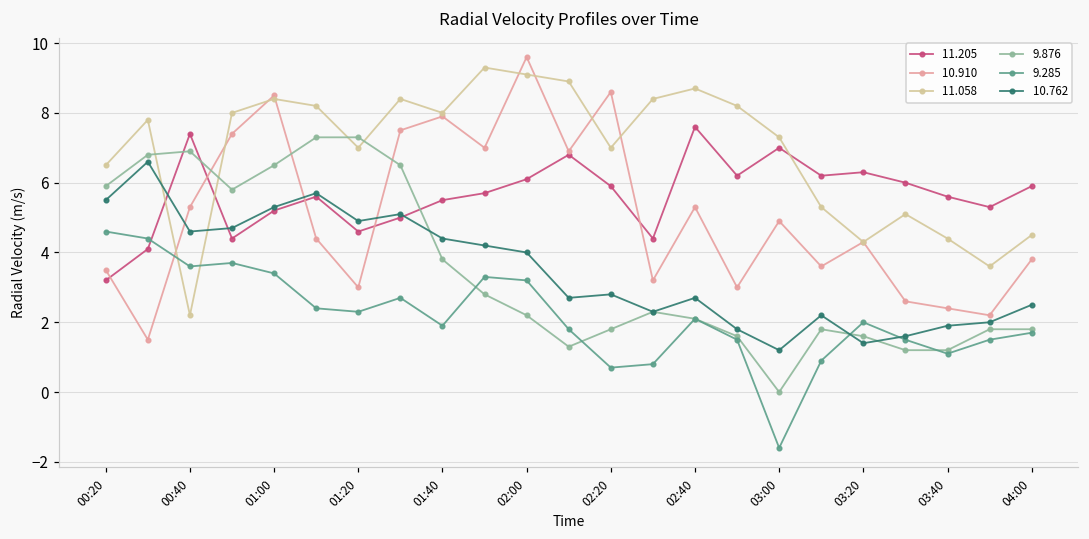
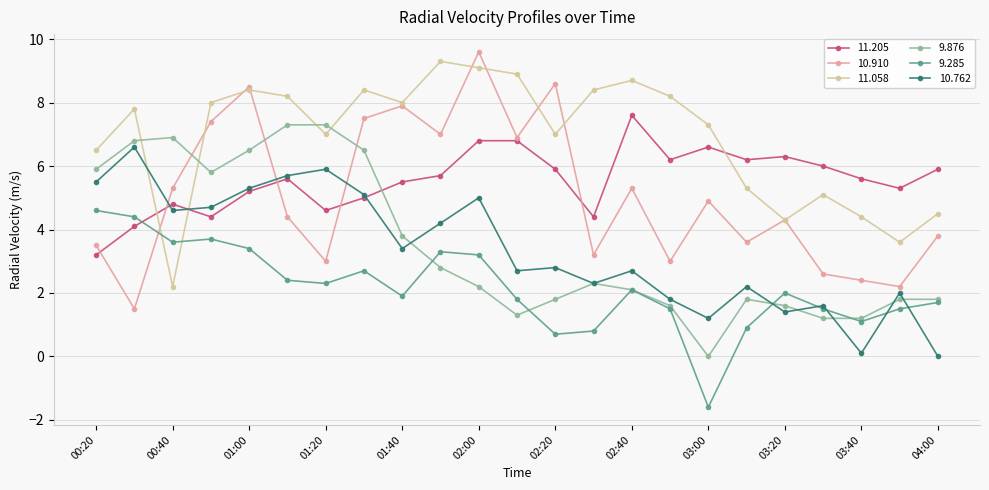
  {
    "11.205": {
      "00:20": 3.2,
-     "00:40": 7.4,
+     "00:40": 4.8,
      "01:00": 5.2,
      "01:20": 4.6,
      "01:40": 5.5,
-     "02:00": 6.1,
+     "02:00": 6.8,
      "02:20": 5.9,
      "02:40": 7.6,
-     "03:00": 7.0,
+     "03:00": 6.6,
      "03:20": 6.3,
      "03:40": 5.6,
      "04:00": 5.9
    },
    "10.762": {
      "00:20": 5.5,
      "00:40": 4.6,
      "01:00": 5.3,
-     "01:20": 4.9,
-     "01:40": 4.4,
-     "02:00": 4,
+     "01:20": 5.9,
+     "01:40": 3.4,
+     "02:00": 5,
      "02:20": 2.8,
      "02:40": 2.7,
      "03:00": 1.2,
      "03:20": 1.4,
-     "03:40": 1.9,
-     "04:00": 2.5
+     "03:40": 0.1,
+     "04:00": 0.0
    }
  }
